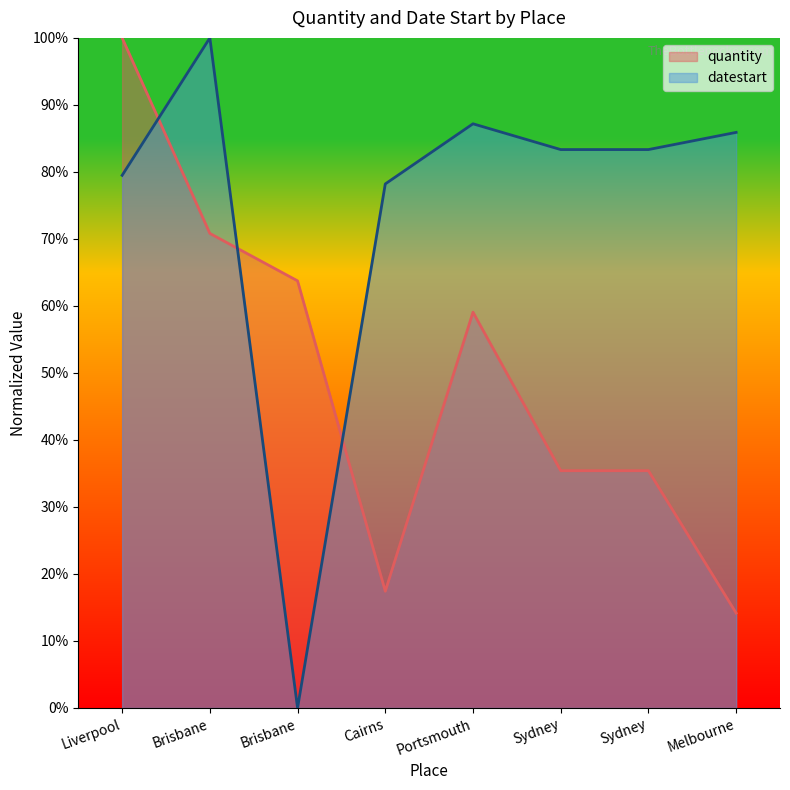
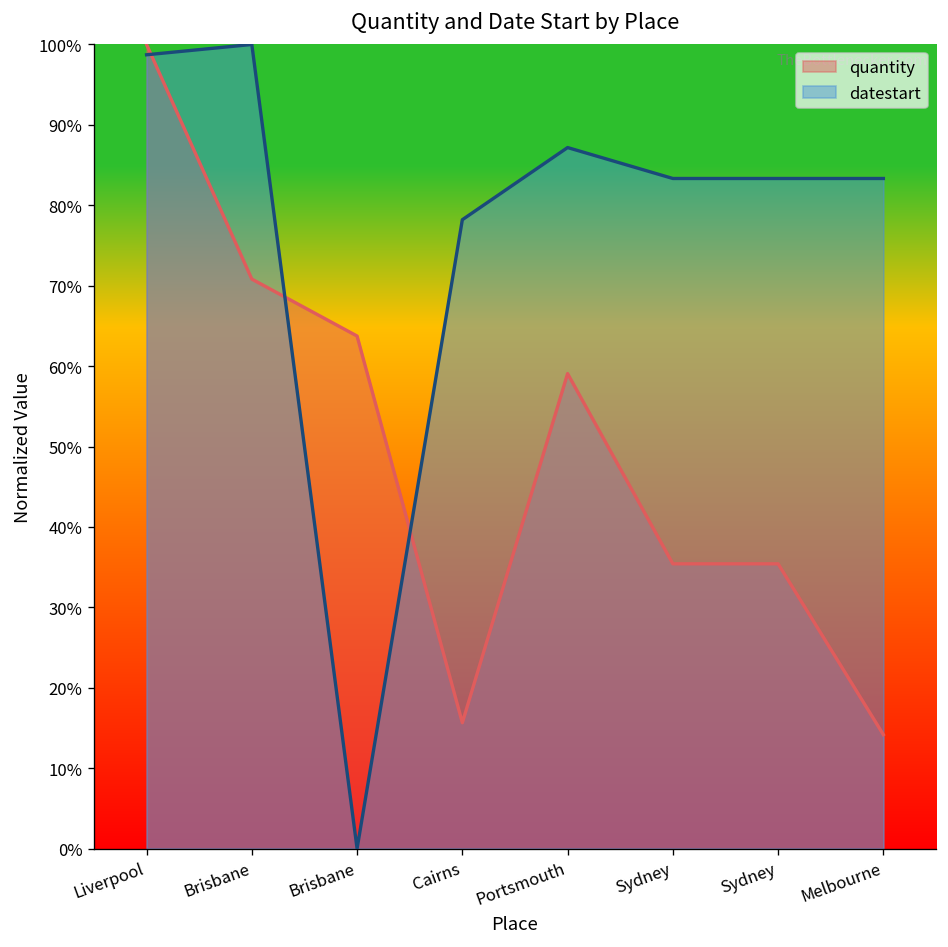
  {
    "quantity": {
      "Liverpool": "100%",
-     "Cairns": "17%",
+     "Cairns": "16%",
      "Portsmouth": "59%",
      "Melbourne": "14%"
    },
    "datestart": {
-     "Liverpool": "79%",
+     "Liverpool": "99%",
      "Cairns": "78%",
      "Portsmouth": "87%",
-     "Melbourne": "86%"
+     "Melbourne": "83%"
    }
  }
